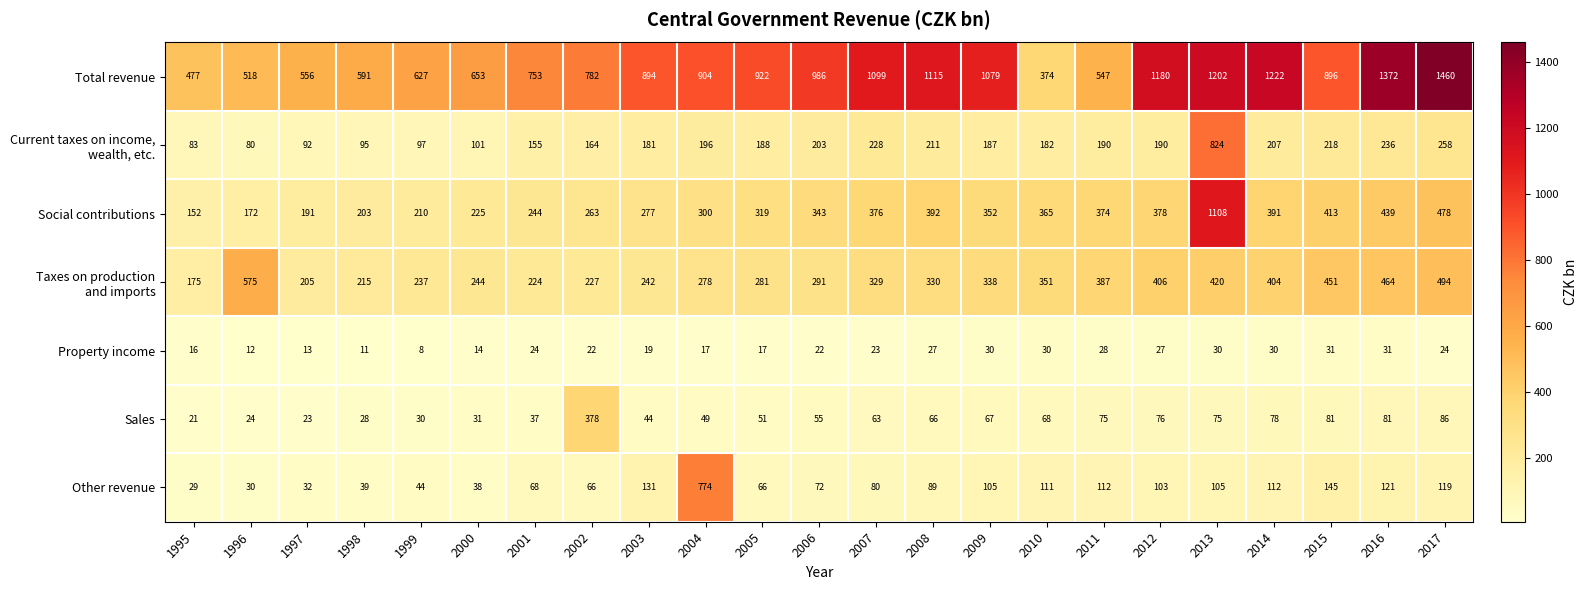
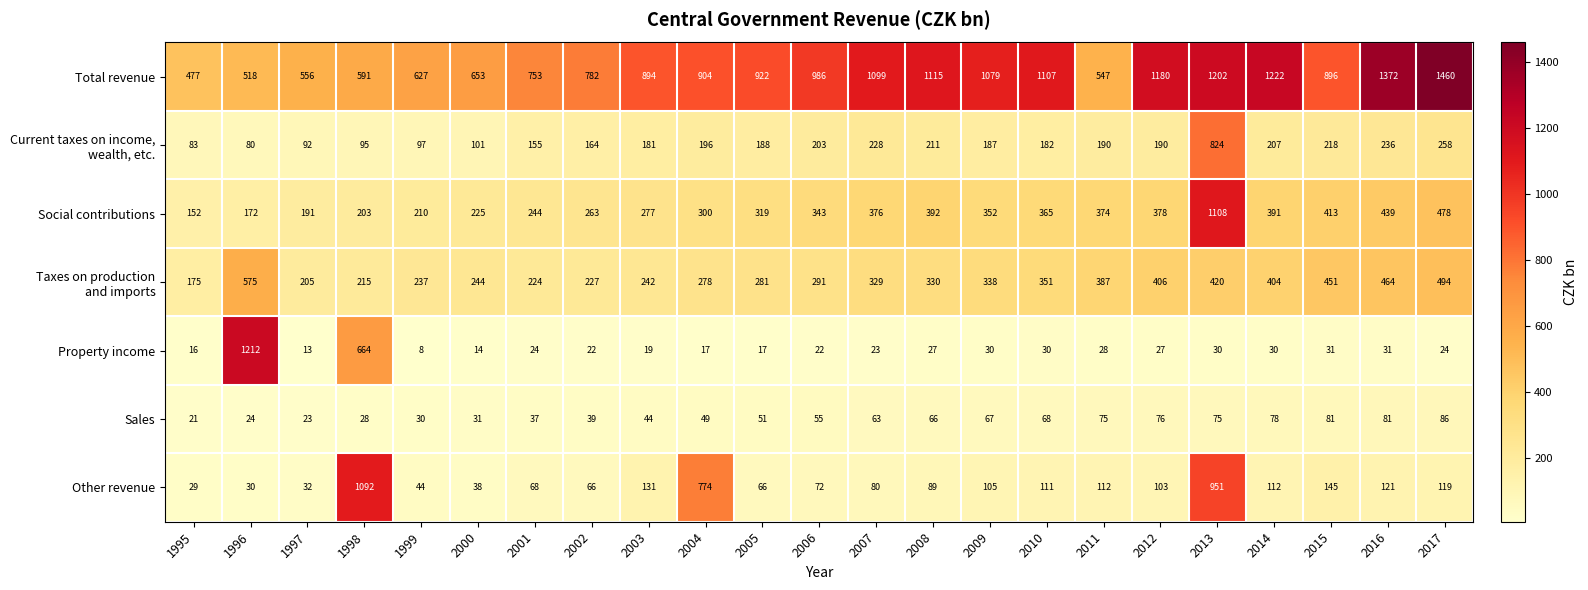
  {
    "Total revenue": {
      "1995": 477,
      "1996": 518,
      "1997": 556,
      "1998": 591,
      "1999": 627,
      "2000": 653,
      "2001": 753,
      "2002": 782,
      "2003": 894,
      "2004": 904,
      "2005": 922,
      "2006": 986,
      "2007": 1099,
      "2008": 1115,
      "2009": 1079,
-     "2010": 374,
+     "2010": 1107,
      "2011": 547,
      "2012": 1180,
      "2013": 1202,
      "2014": 1222,
      "2015": 896,
      "2016": 1372,
      "2017": 1460
    },
    "Current taxes on income, wealth, etc.": {
      "1995": 83,
      "1996": 80,
      "1997": 92,
      "1998": 95,
      "1999": 97,
      "2000": 101,
      "2001": 155,
      "2002": 164,
      "2003": 181,
      "2004": 196,
      "2005": 188,
      "2006": 203,
      "2007": 228,
      "2008": 211,
      "2009": 187,
      "2010": 182,
      "2011": 190,
      "2012": 190,
      "2013": 824,
      "2014": 207,
      "2015": 218,
      "2016": 236,
      "2017": 258
    },
    "Social contributions": {
      "1995": 152,
      "1996": 172,
      "1997": 191,
      "1998": 203,
      "1999": 210,
      "2000": 225,
      "2001": 244,
      "2002": 263,
      "2003": 277,
      "2004": 300,
      "2005": 319,
      "2006": 343,
      "2007": 376,
      "2008": 392,
      "2009": 352,
      "2010": 365,
      "2011": 374,
      "2012": 378,
      "2013": 1108,
      "2014": 391,
      "2015": 413,
      "2016": 439,
      "2017": 478
    },
    "Taxes on production and imports": {
      "1995": 175,
      "1996": 575,
      "1997": 205,
      "1998": 215,
      "1999": 237,
      "2000": 244,
      "2001": 224,
      "2002": 227,
      "2003": 242,
      "2004": 278,
      "2005": 281,
      "2006": 291,
      "2007": 329,
      "2008": 330,
      "2009": 338,
      "2010": 351,
      "2011": 387,
      "2012": 406,
      "2013": 420,
      "2014": 404,
      "2015": 451,
      "2016": 464,
      "2017": 494
    },
    "Property income": {
      "1995": 16,
-     "1996": 12,
+     "1996": 1212,
      "1997": 13,
-     "1998": 11,
+     "1998": 664,
      "1999": 8,
      "2000": 14,
      "2001": 24,
      "2002": 22,
      "2003": 19,
      "2004": 17,
      "2005": 17,
      "2006": 22,
      "2007": 23,
      "2008": 27,
      "2009": 30,
      "2010": 30,
      "2011": 28,
      "2012": 27,
      "2013": 30,
      "2014": 30,
      "2015": 31,
      "2016": 31,
      "2017": 24
    },
    "Sales": {
      "1995": 21,
      "1996": 24,
      "1997": 23,
      "1998": 28,
      "1999": 30,
      "2000": 31,
      "2001": 37,
-     "2002": 378,
+     "2002": 39,
      "2003": 44,
      "2004": 49,
      "2005": 51,
      "2006": 55,
      "2007": 63,
      "2008": 66,
      "2009": 67,
      "2010": 68,
      "2011": 75,
      "2012": 76,
      "2013": 75,
      "2014": 78,
      "2015": 81,
      "2016": 81,
      "2017": 86
    },
    "Other revenue": {
      "1995": 29,
      "1996": 30,
      "1997": 32,
-     "1998": 39,
+     "1998": 1092,
      "1999": 44,
      "2000": 38,
      "2001": 68,
      "2002": 66,
      "2003": 131,
      "2004": 774,
      "2005": 66,
      "2006": 72,
      "2007": 80,
      "2008": 89,
      "2009": 105,
      "2010": 111,
      "2011": 112,
      "2012": 103,
-     "2013": 105,
+     "2013": 951,
      "2014": 112,
      "2015": 145,
      "2016": 121,
      "2017": 119
    }
  }
